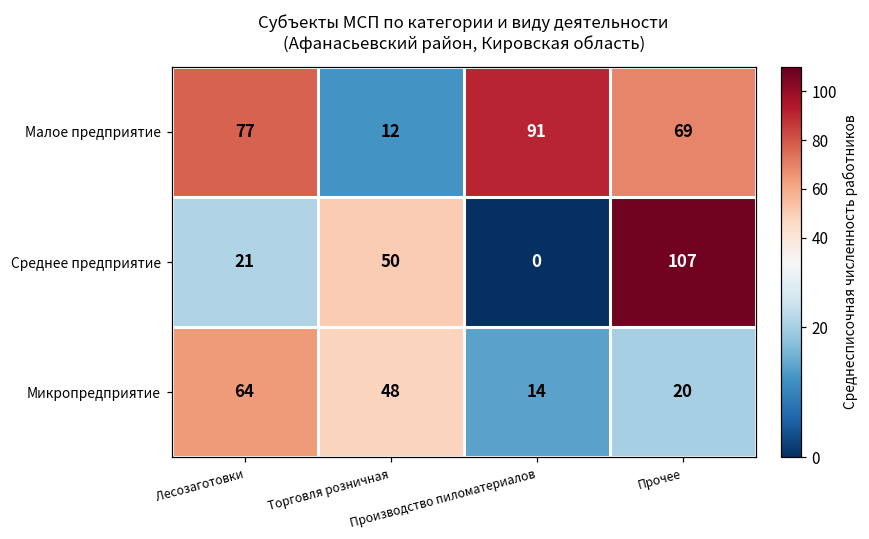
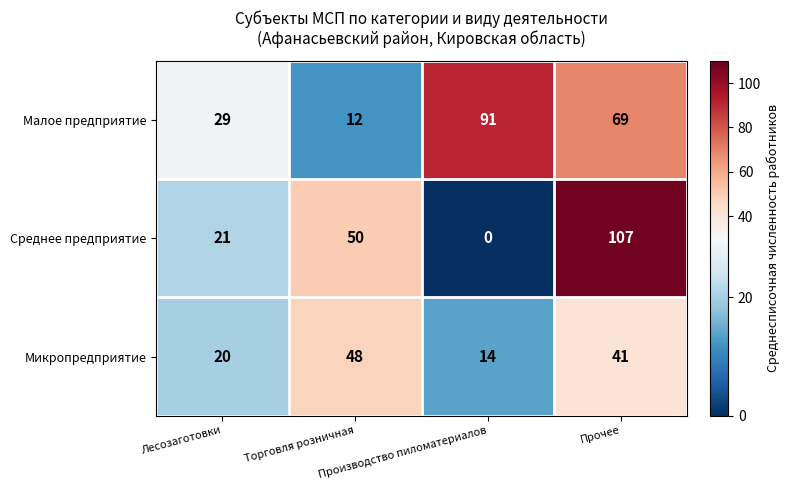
  {
    "Малое предприятие": {
-     "Лесозаготовки": 77,
+     "Лесозаготовки": 29,
      "Торговля розничная": 12,
      "Производство пиломатериалов": 91,
      "Прочее": 69
    },
    "Среднее предприятие": {
      "Лесозаготовки": 21,
      "Торговля розничная": 50,
      "Производство пиломатериалов": 0,
      "Прочее": 107
    },
    "Микропредприятие": {
-     "Лесозаготовки": 64,
+     "Лесозаготовки": 20,
      "Торговля розничная": 48,
      "Производство пиломатериалов": 14,
-     "Прочее": 20
+     "Прочее": 41
    }
  }
